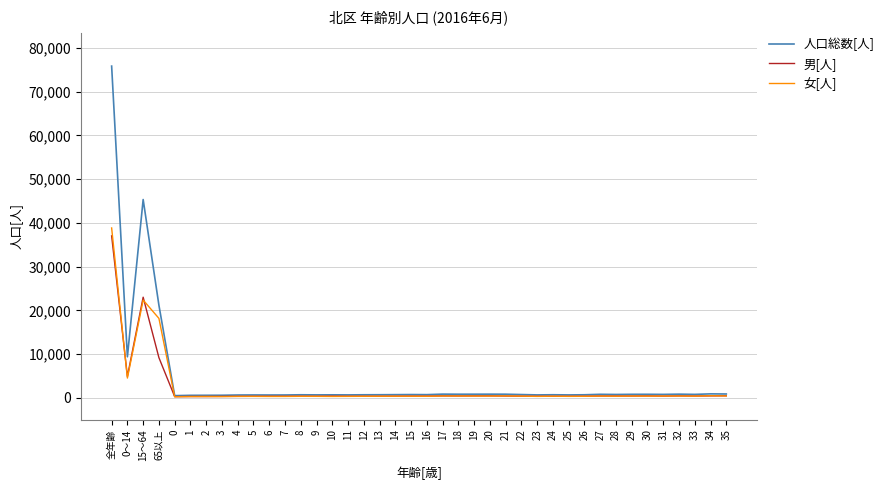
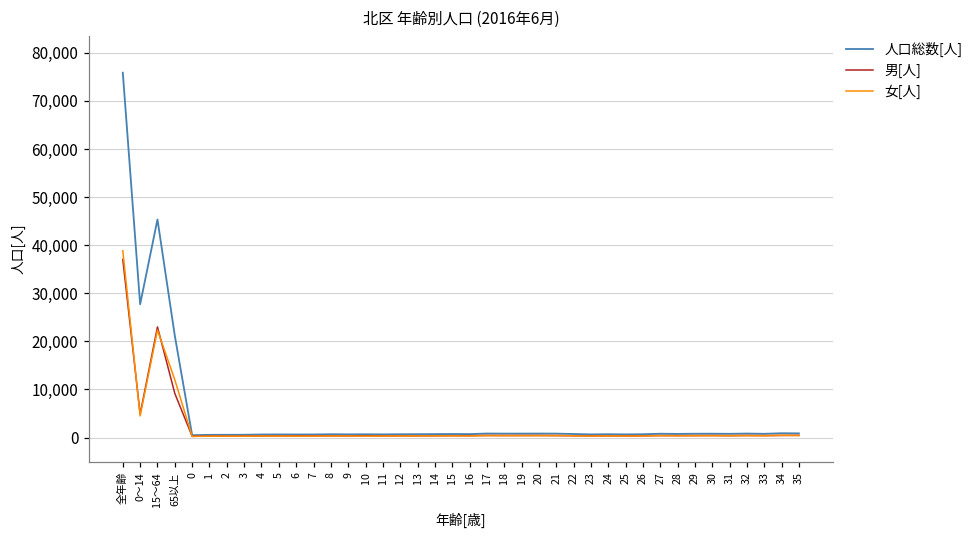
  {
    "人口総数[人]": {
      "全年齢": "76,000",
-     "0～14": "9,000",
+     "0～14": "28,000",
      "15～64": "45,000",
      "65以上": "21,000"
    },
    "男[人]": {
      "全年齢": "37,000",
      "15～64": "23,000",
      "65以上": "9,000"
    },
    "女[人]": {
      "全年齢": "39,000",
      "15～64": "22,000",
-     "65以上": "18,000"
+     "65以上": "12,000"
    }
  }
